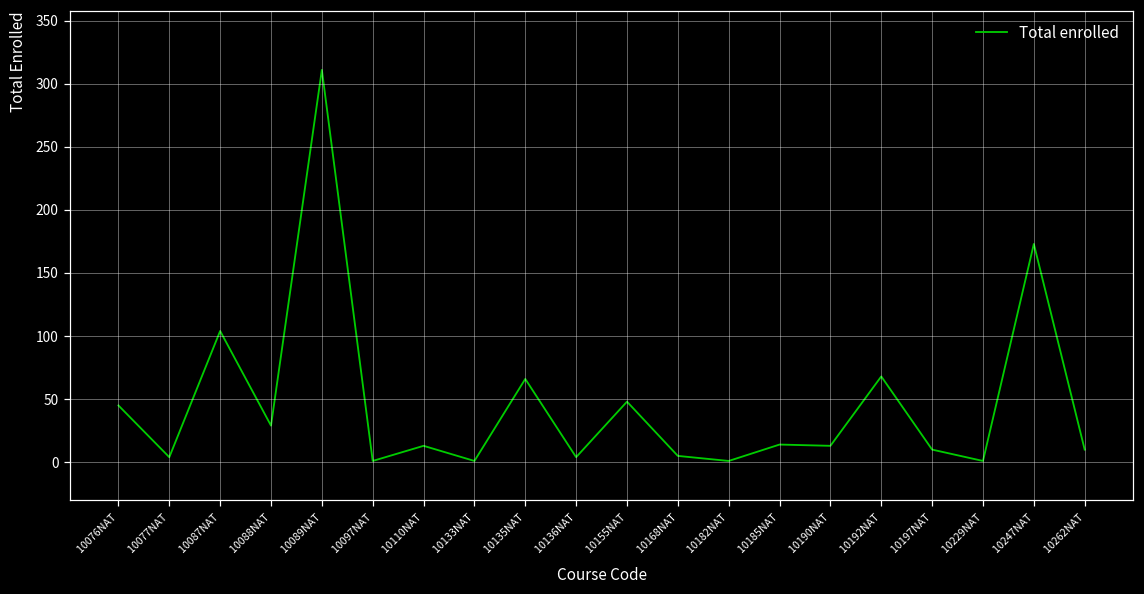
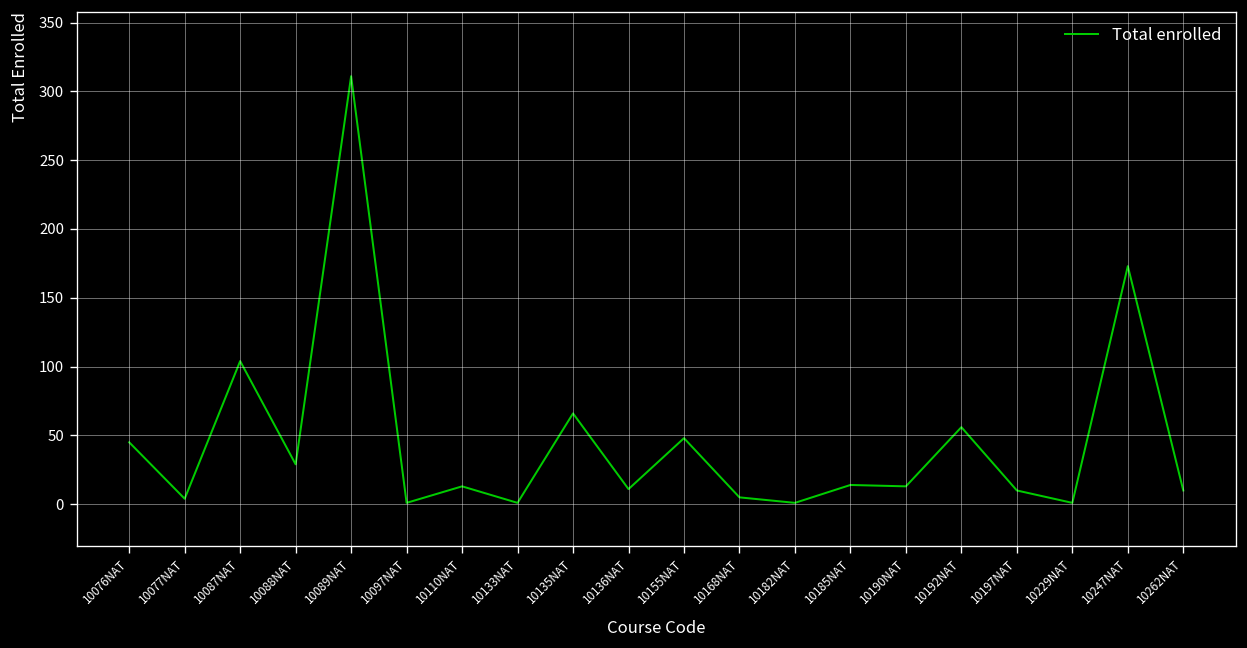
  {
    "10076NAT": 45,
    "10077NAT": 4,
    "10087NAT": 104,
    "10088NAT": 29,
    "10089NAT": 311,
    "10097NAT": 1,
    "10110NAT": 13,
    "10133NAT": 1,
    "10135NAT": 66,
-   "10136NAT": 4,
+   "10136NAT": 11,
    "10155NAT": 48,
    "10168NAT": 5,
    "10182NAT": 1,
    "10185NAT": 14,
    "10190NAT": 13,
-   "10192NAT": 68,
+   "10192NAT": 56,
    "10197NAT": 10,
    "10229NAT": 1,
    "10247NAT": 173,
    "10262NAT": 10
  }
